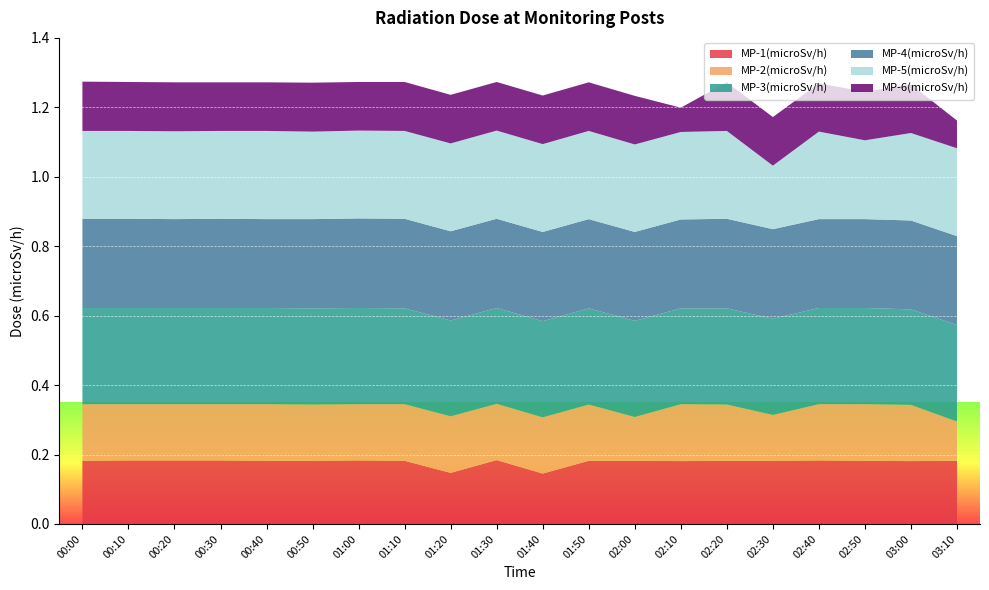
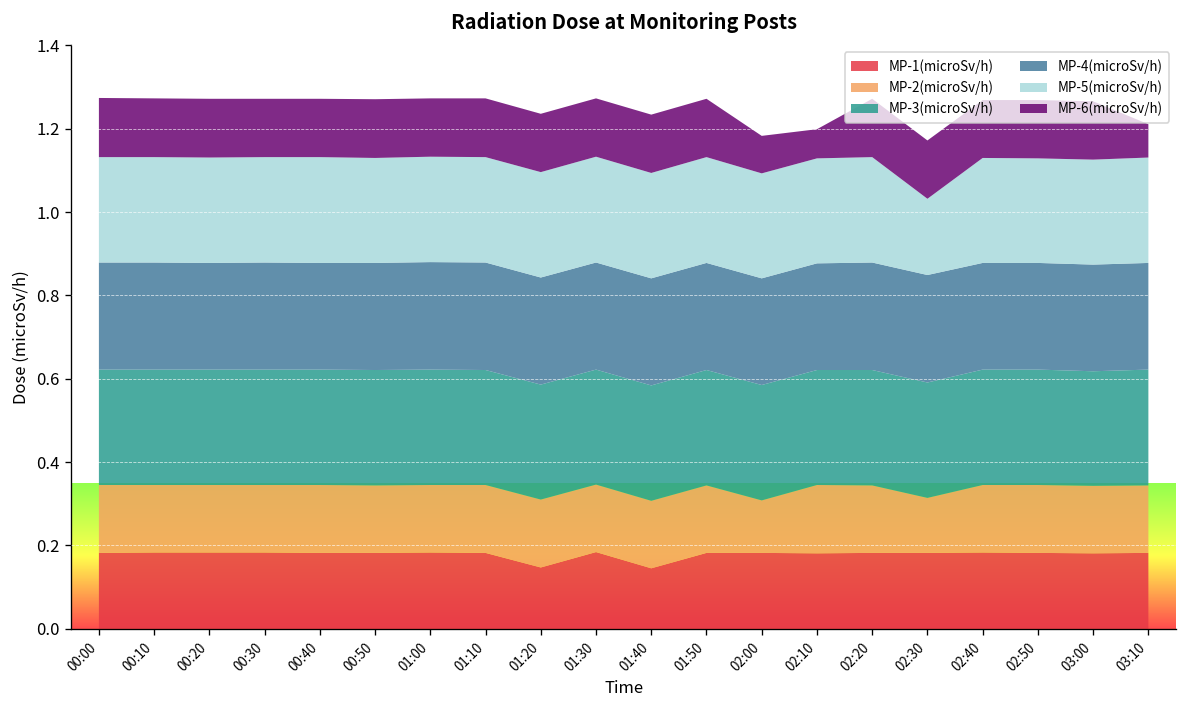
  {
    "MP-1(microSv/h)": {
      "00:00": 0.18,
      "00:10": 0.18,
      "00:20": 0.18,
      "00:30": 0.18,
      "00:40": 0.18,
      "00:50": 0.18,
      "01:00": 0.18,
      "01:10": 0.18,
      "01:20": 0.15,
      "01:30": 0.18,
      "01:40": 0.15,
      "01:50": 0.18,
      "02:00": 0.18,
      "02:10": 0.18,
      "02:20": 0.18,
      "02:30": 0.18,
      "02:40": 0.18,
      "02:50": 0.18,
      "03:00": 0.18,
      "03:10": 0.18
    },
    "MP-2(microSv/h)": {
      "00:00": 0.16,
      "00:10": 0.16,
      "00:20": 0.16,
      "00:30": 0.16,
      "00:40": 0.16,
      "00:50": 0.16,
      "01:00": 0.16,
      "01:10": 0.16,
      "01:20": 0.16,
      "01:30": 0.16,
      "01:40": 0.16,
      "01:50": 0.16,
      "02:00": 0.13,
      "02:10": 0.16,
      "02:20": 0.16,
      "02:30": 0.13,
      "02:40": 0.16,
      "02:50": 0.16,
      "03:00": 0.16,
-     "03:10": 0.11
+     "03:10": 0.16
    },
    "MP-5(microSv/h)": {
      "00:00": 0.25,
      "00:10": 0.25,
      "00:20": 0.25,
      "00:30": 0.25,
      "00:40": 0.25,
      "00:50": 0.25,
      "01:00": 0.25,
      "01:10": 0.25,
      "01:20": 0.25,
      "01:30": 0.25,
      "01:40": 0.25,
      "01:50": 0.25,
      "02:00": 0.25,
      "02:10": 0.25,
      "02:20": 0.25,
      "02:30": 0.18,
      "02:40": 0.25,
-     "02:50": 0.23,
+     "02:50": 0.25,
      "03:00": 0.25,
      "03:10": 0.25
    },
    "MP-6(microSv/h)": {
      "00:00": 0.14,
      "00:10": 0.14,
      "00:20": 0.14,
      "00:30": 0.14,
      "00:40": 0.14,
      "00:50": 0.14,
      "01:00": 0.14,
      "01:10": 0.14,
      "01:20": 0.14,
      "01:30": 0.14,
      "01:40": 0.14,
      "01:50": 0.14,
-     "02:00": 0.14,
+     "02:00": 0.09,
      "02:10": 0.07,
      "02:30": 0.14,
      "03:10": 0.08
    }
  }
